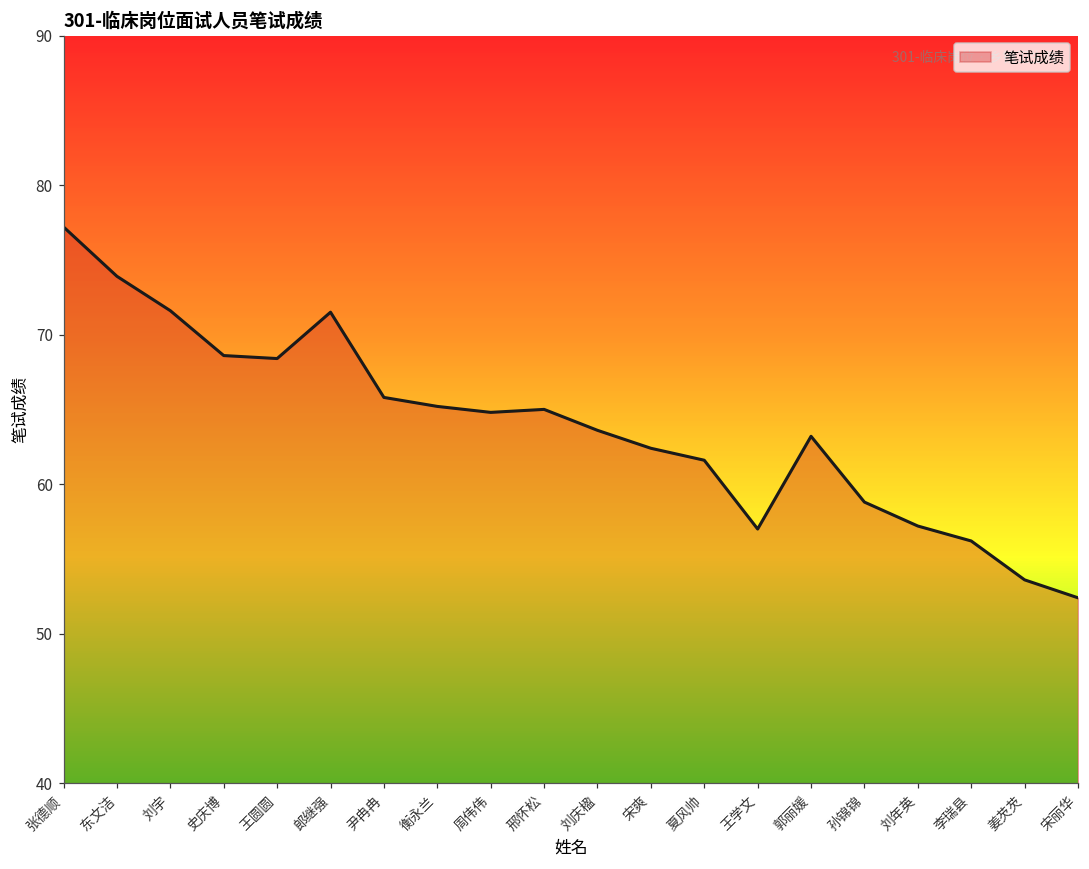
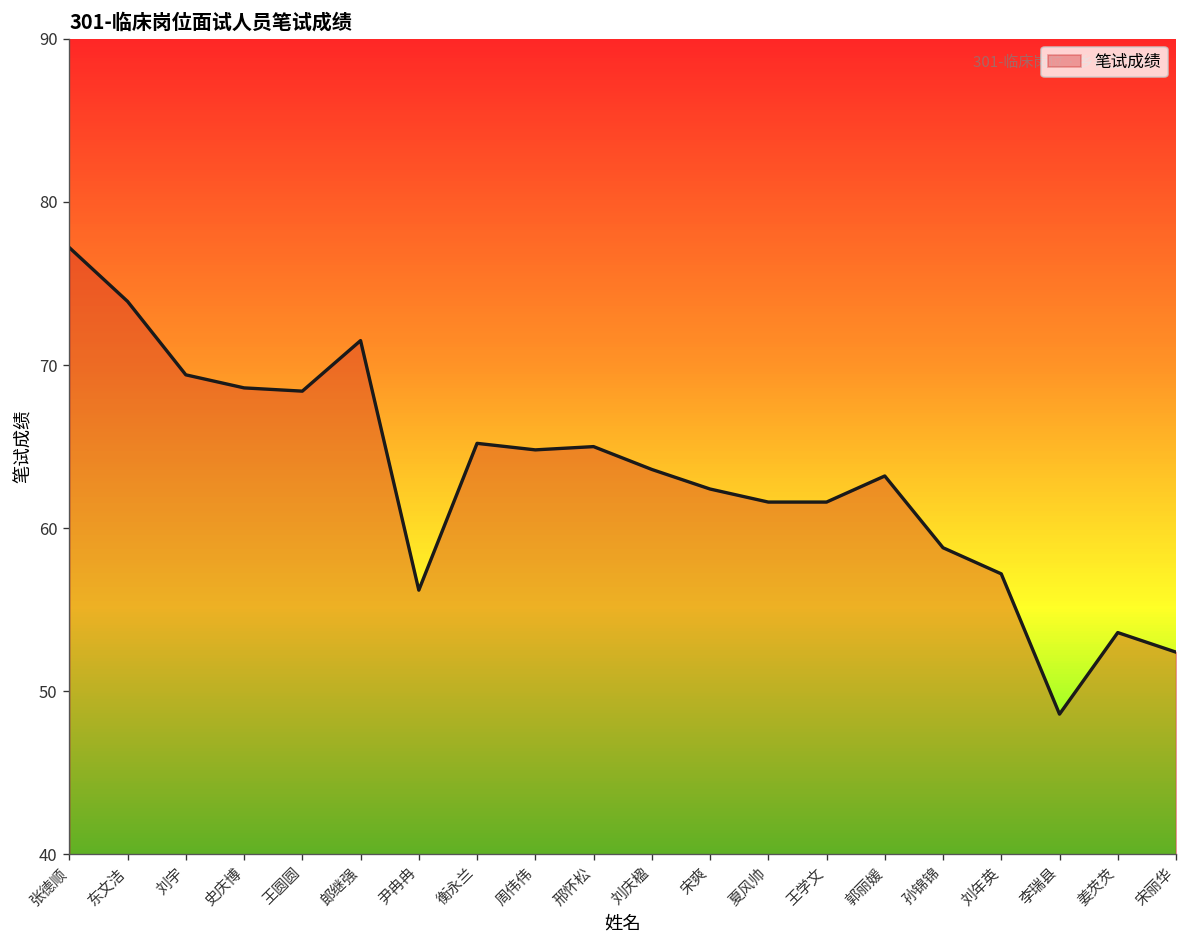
  {
    "笔试成绩": {
      "东文洁": 73.9,
-     "刘宇": 71.6,
+     "刘宇": 69.4,
      "史庆博": 68.6,
      "王圆圆": 68.4,
      "郎继强": 71.5,
-     "尹冉冉": 65.8,
+     "尹冉冉": 56.2,
      "衡永兰": 65.2,
      "周伟伟": 64.8,
      "邢怀松": 65.0,
      "刘庆楹": 63.6,
      "宋爽": 62.4,
      "夏风帅": 61.6,
-     "王学文": 57.0,
+     "王学文": 61.6,
      "郭丽媛": 63.2,
      "孙锦锦": 58.8,
      "刘年英": 57.2,
-     "李瑞县": 56.2,
+     "李瑞县": 48.6,
      "姜芡芡": 53.6
    }
  }
